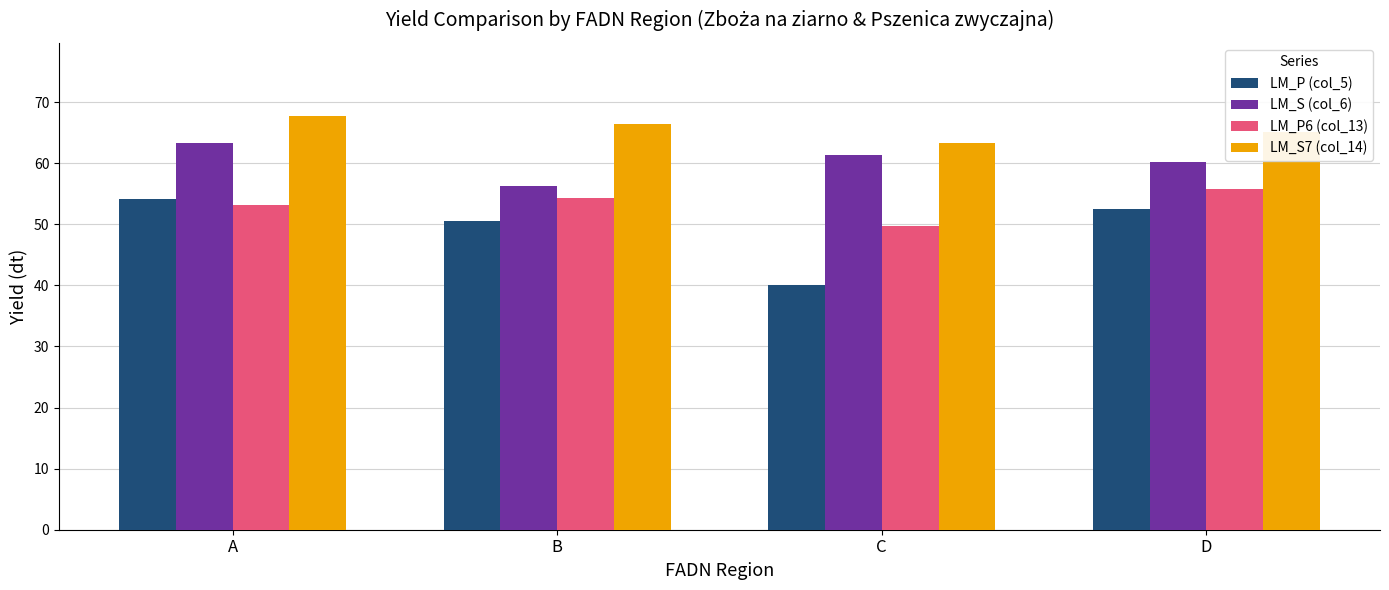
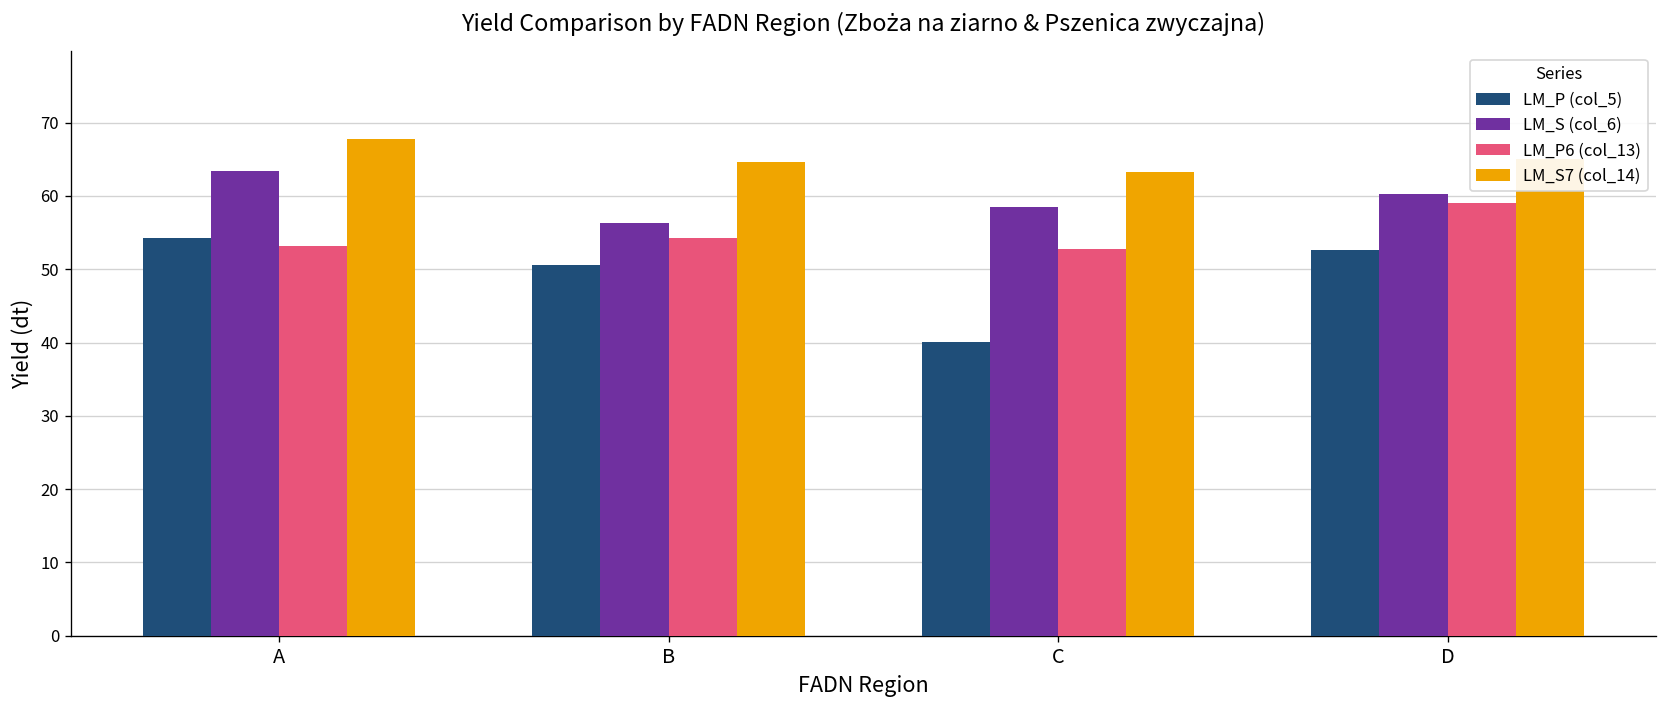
  {
    "LM_P (col_5)": {
      "A": 54,
      "B": 51,
      "C": 40,
      "D": 53
    },
    "LM_S (col_6)": {
      "A": 63,
      "B": 56,
-     "C": 61,
+     "C": 58,
      "D": 60
    },
    "LM_P6 (col_13)": {
      "A": 53,
      "B": 54,
-     "C": 50,
-     "D": 56
+     "C": 53,
+     "D": 59
    },
    "LM_S7 (col_14)": {
      "A": 68,
-     "B": 66,
+     "B": 65,
      "C": 63
    }
  }
